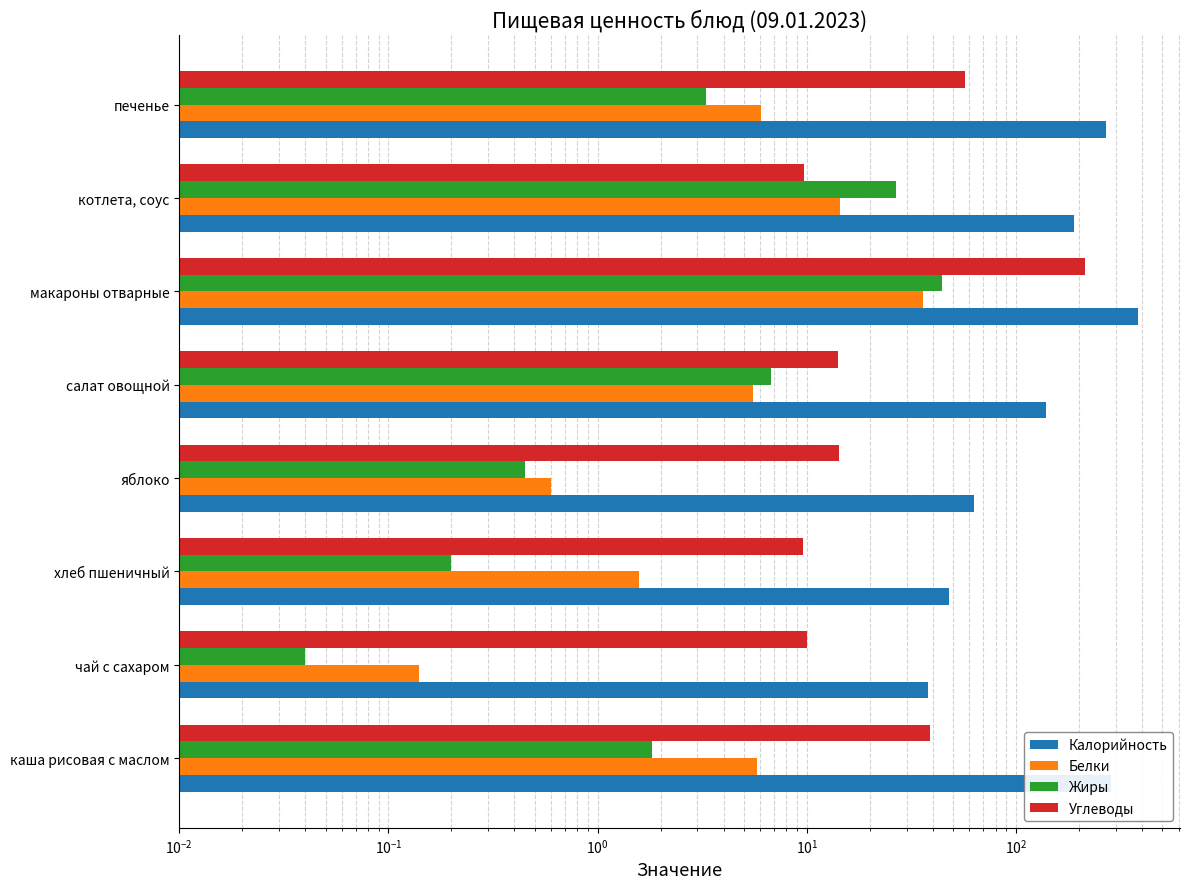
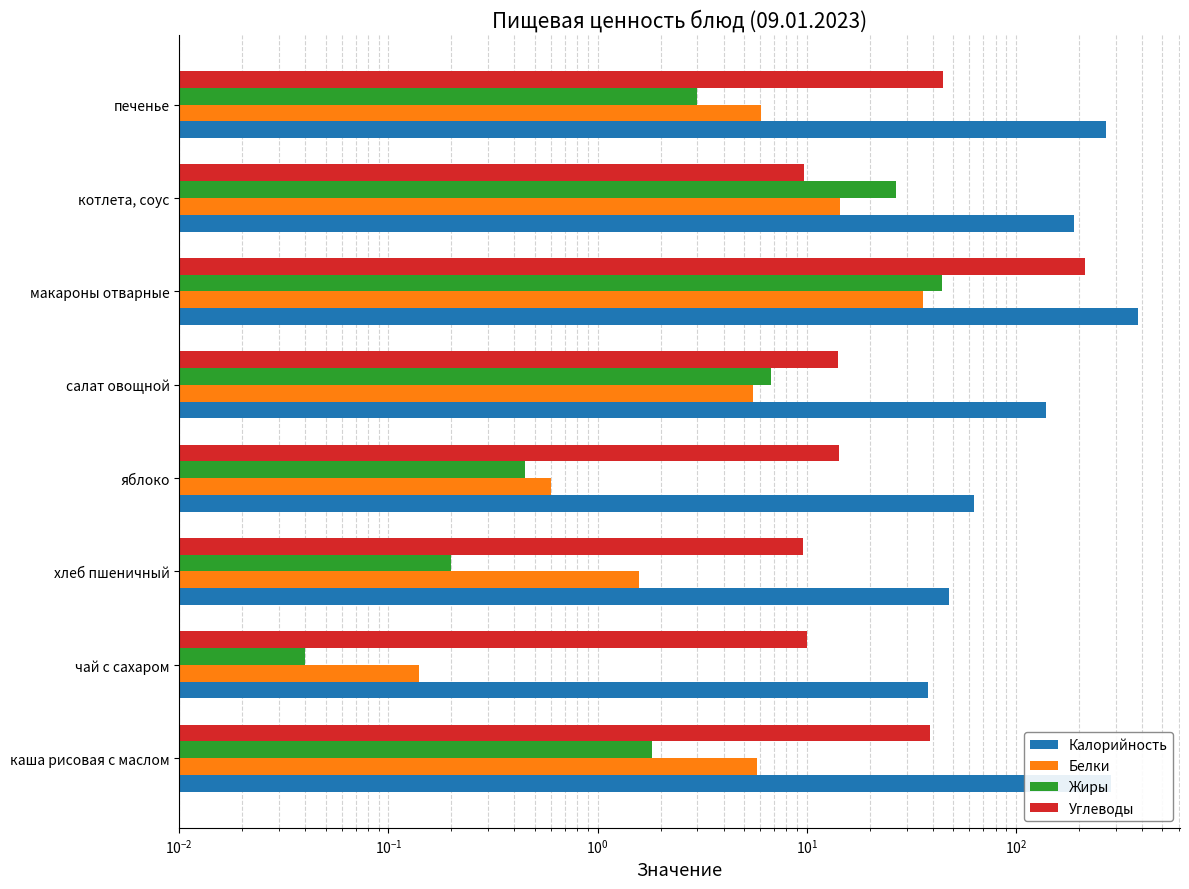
  {
    "Калорийность": {
      "печенье": 270,
      "котлета, соус": 190,
      "макароны отварные": 390,
      "салат овощной": 140,
      "яблоко": 63,
      "хлеб пшеничный": 48,
      "чай с сахаром": 38
    },
    "Белки": {
      "печенье": 6.1,
      "котлета, соус": 14,
      "макароны отварные": 36,
      "салат овощной": 5.5,
      "яблоко": 0.6,
      "хлеб пшеничный": 1.6,
      "чай с сахаром": 0.14,
      "каша рисовая с маслом": 5.8
    },
    "Жиры": {
-     "печенье": 3.3,
+     "печенье": 3.0,
      "котлета, соус": 27,
      "макароны отварные": 44,
      "салат овощной": 6.7,
      "яблоко": 0.45,
      "хлеб пшеничный": 0.2,
      "чай с сахаром": 0.040,
      "каша рисовая с маслом": 1.8
    },
    "Углеводы": {
-     "печенье": 57,
+     "печенье": 45,
      "котлета, соус": 10,
      "макароны отварные": 210,
      "салат овощной": 14,
      "яблоко": 14,
      "хлеб пшеничный": 10,
      "чай с сахаром": 10,
      "каша рисовая с маслом": 39
    }
  }
